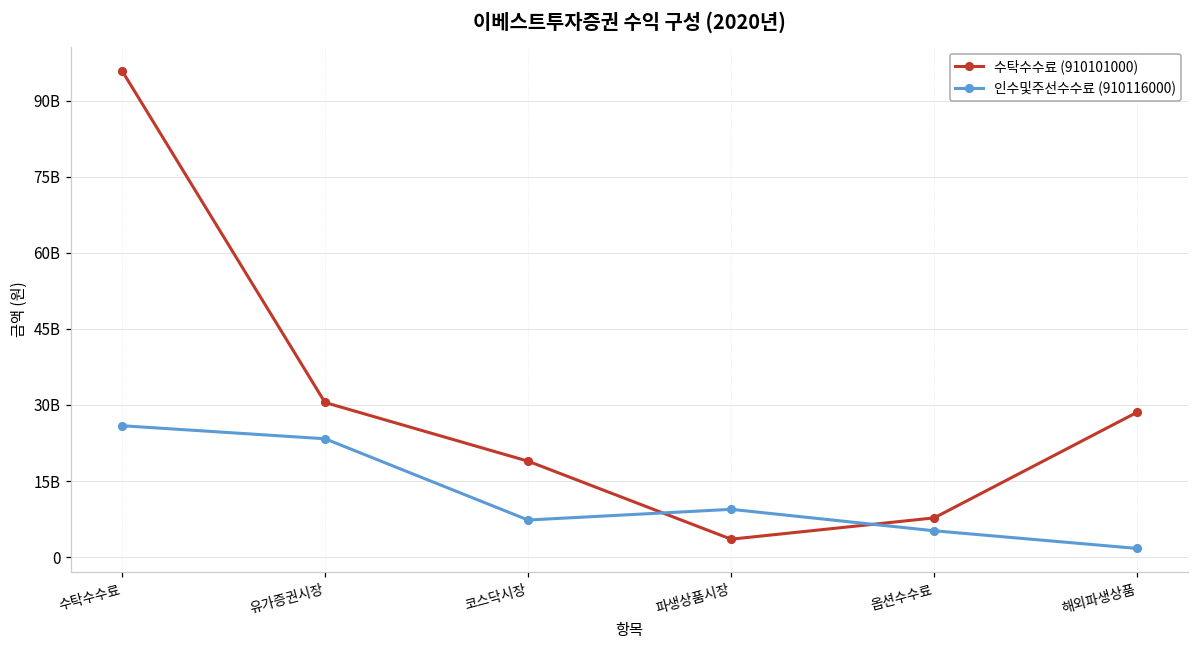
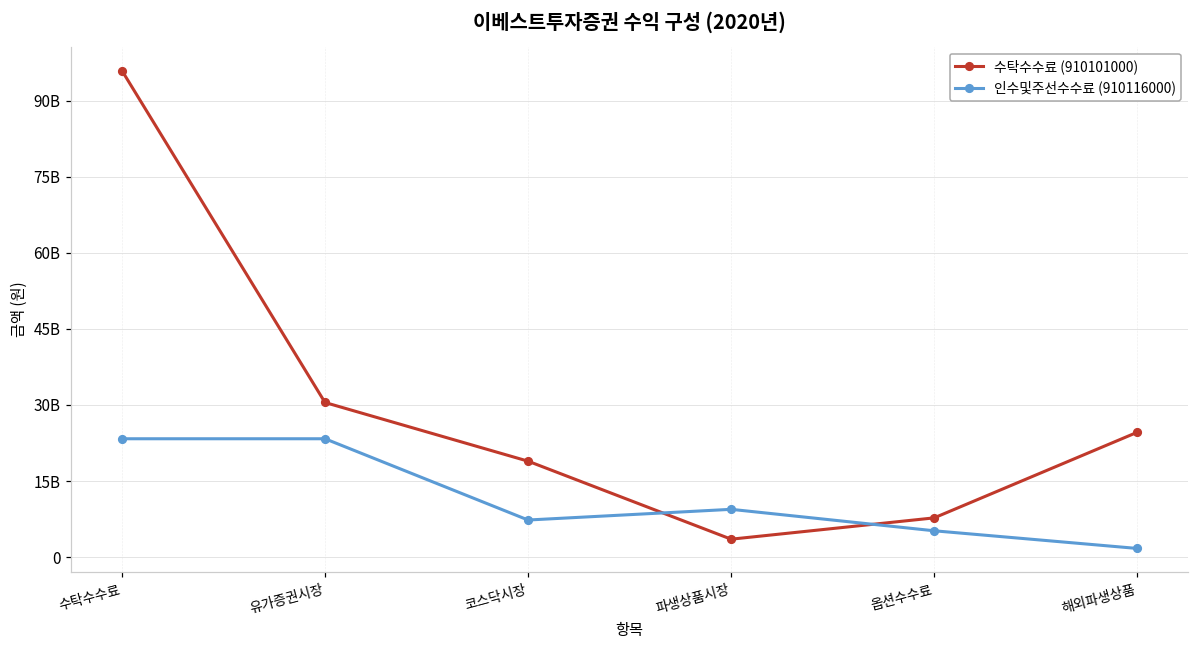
  {
    "수탁수수료 (910101000)": {
      "수탁수수료": 96000000000,
      "유가증권시장": 30000000000,
      "코스닥시장": 19000000000,
      "파생상품시장": 4000000000,
      "옵션수수료": 8000000000,
-     "해외파생상품": 29000000000
+     "해외파생상품": 25000000000
    },
    "인수및주선수수료 (910116000)": {
-     "수탁수수료": 26000000000,
+     "수탁수수료": 23000000000,
      "유가증권시장": 23000000000,
      "코스닥시장": 7000000000,
      "파생상품시장": 9000000000,
      "옵션수수료": 5000000000,
      "해외파생상품": 2000000000
    }
  }
